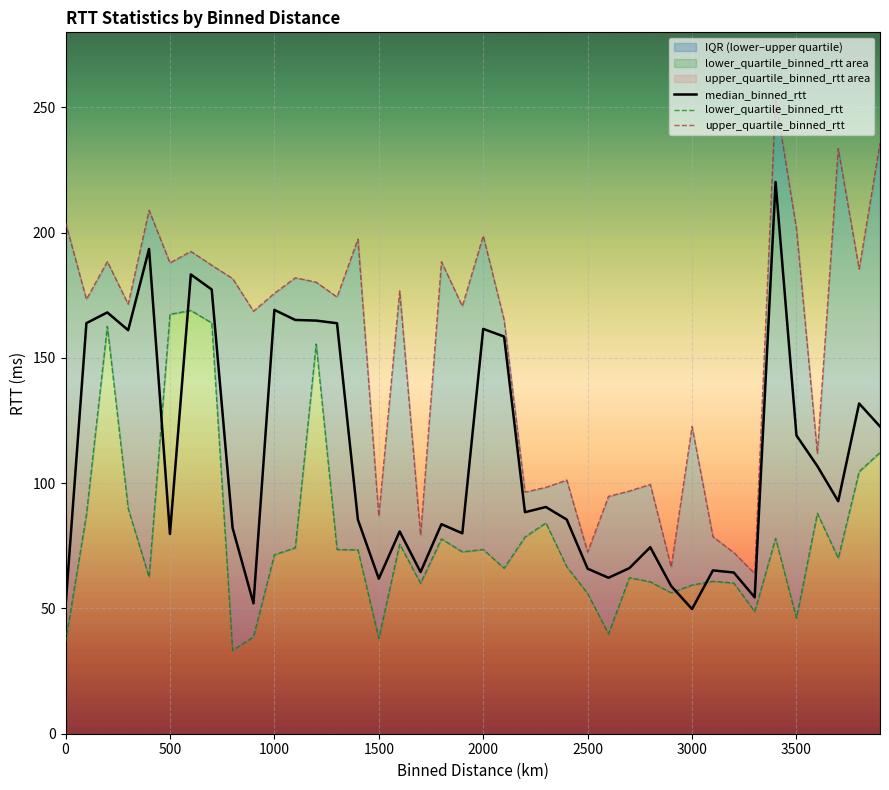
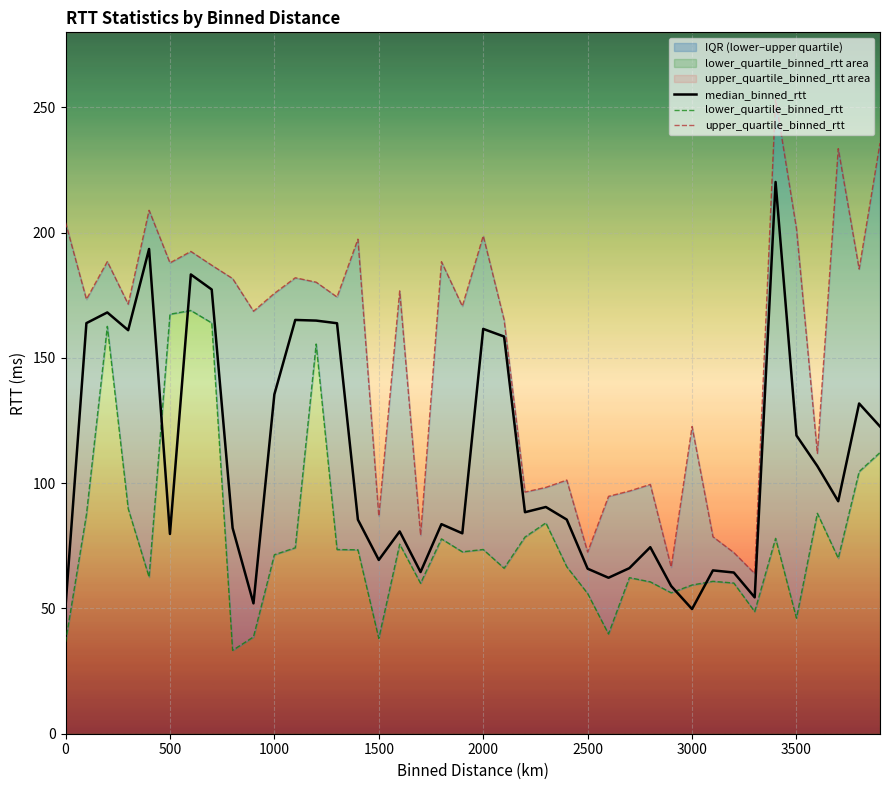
  {
    "median_binned_rtt": {
      "0": 51,
      "500": 80,
-     "1000": 169,
-     "1500": 62,
+     "1000": 135,
+     "1500": 69,
      "2000": 162,
      "2500": 66,
      "3000": 50,
      "3500": 119
    },
    "upper_quartile_binned_rtt area": {
      "0": 76,
      "500": 92,
      "1000": 104,
      "1500": 193,
      "2000": 81,
      "2500": 207,
      "3000": 157,
      "3500": 78
    }
  }
